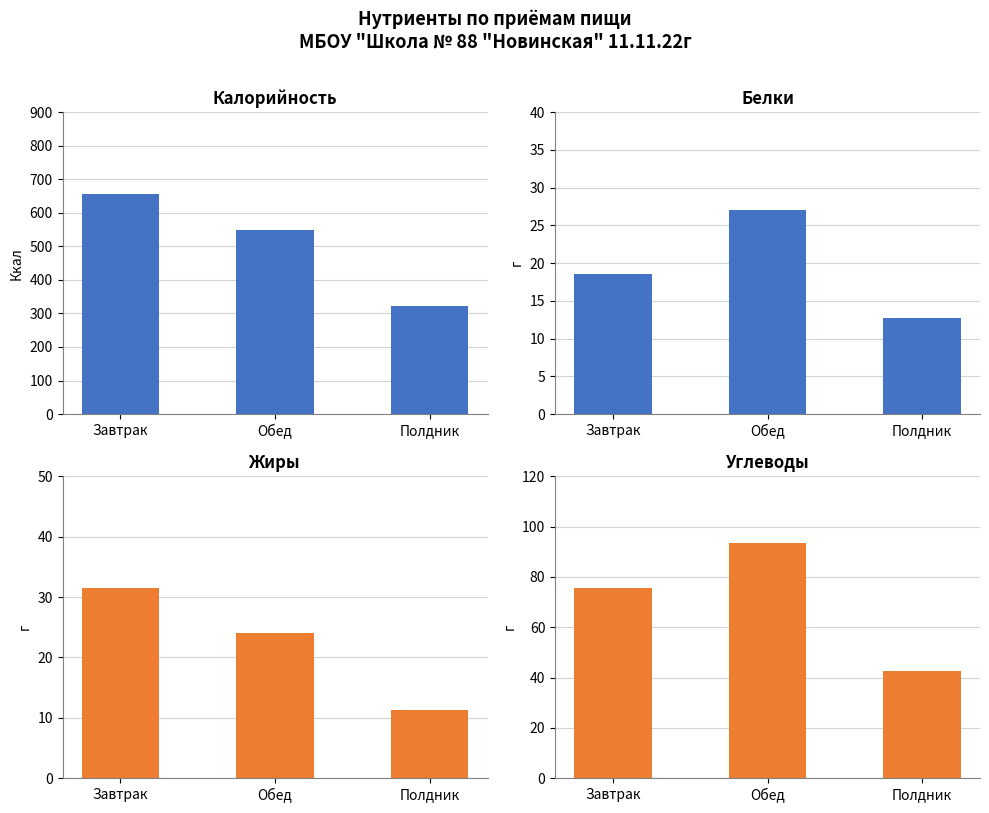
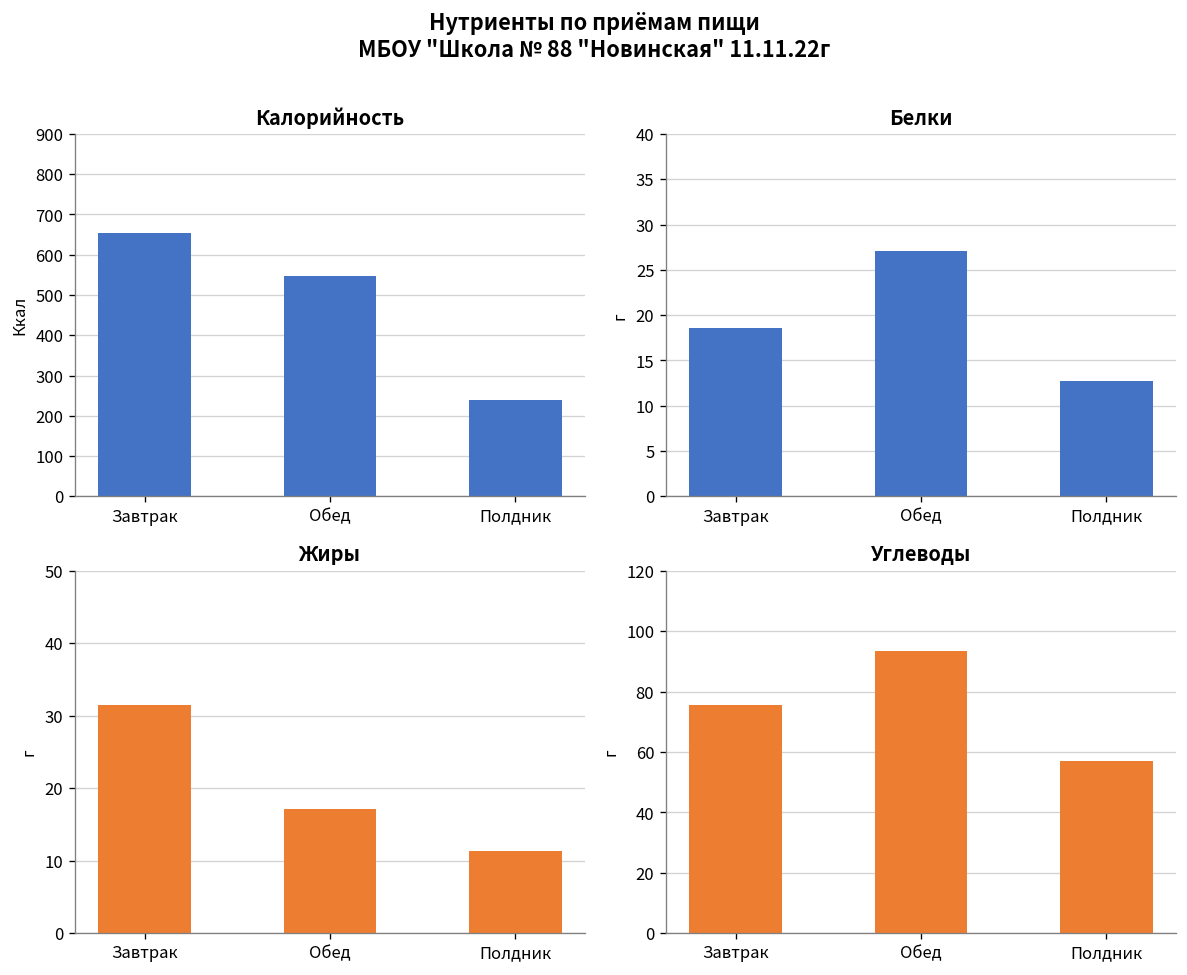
  {
    "Калорийность": {
      "Завтрак": 660,
      "Обед": 550,
-     "Полдник": 320
+     "Полдник": 240
    },
    "Белки": {
      "Завтрак": 19,
      "Обед": 27,
      "Полдник": 13
    },
    "Жиры": {
      "Завтрак": 32,
-     "Обед": 24,
+     "Обед": 17,
      "Полдник": 11
    },
    "Углеводы": {
      "Завтрак": 76,
      "Обед": 93,
-     "Полдник": 43
+     "Полдник": 57
    }
  }
